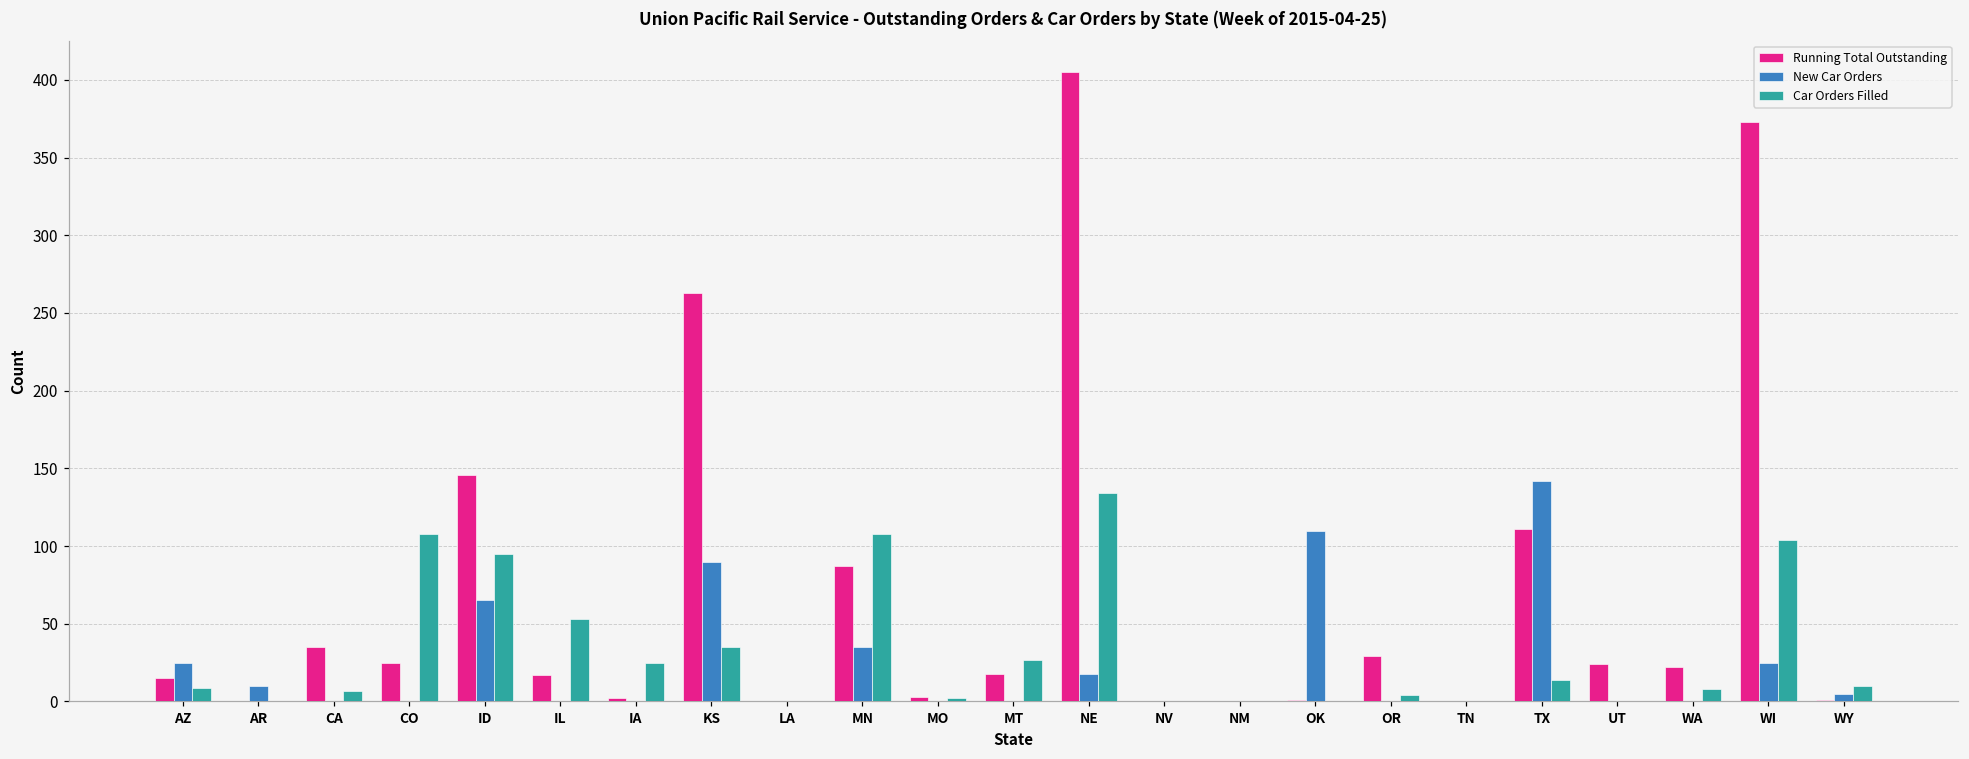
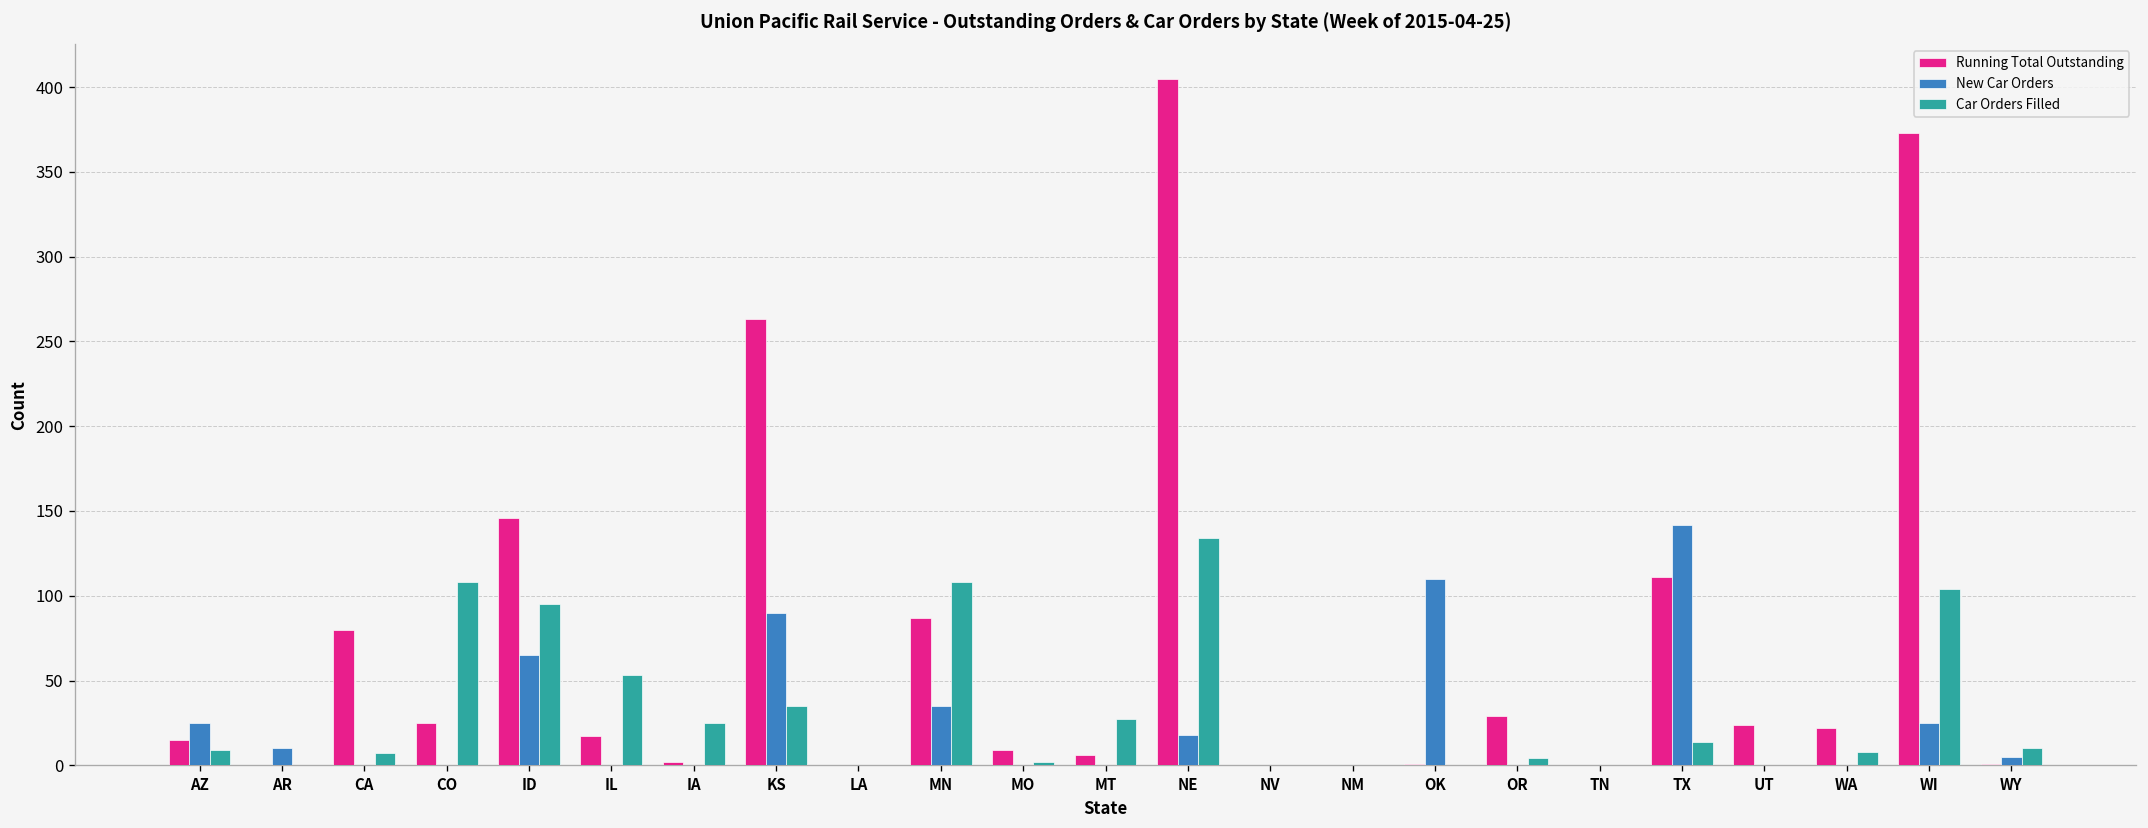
  {
    "Running Total Outstanding": {
      "AZ": 15,
      "AR": 0,
-     "CA": 35,
+     "CA": 80,
      "CO": 25,
      "ID": 146,
      "IL": 17,
      "IA": 2,
      "KS": 263,
      "LA": 0,
      "MN": 87,
-     "MO": 3,
-     "MT": 18,
+     "MO": 9,
+     "MT": 6,
      "NE": 405,
      "NV": 0,
      "NM": 0,
      "OR": 29,
      "TN": 0,
      "TX": 111,
      "UT": 24,
      "WA": 22,
      "WI": 373
    }
  }
